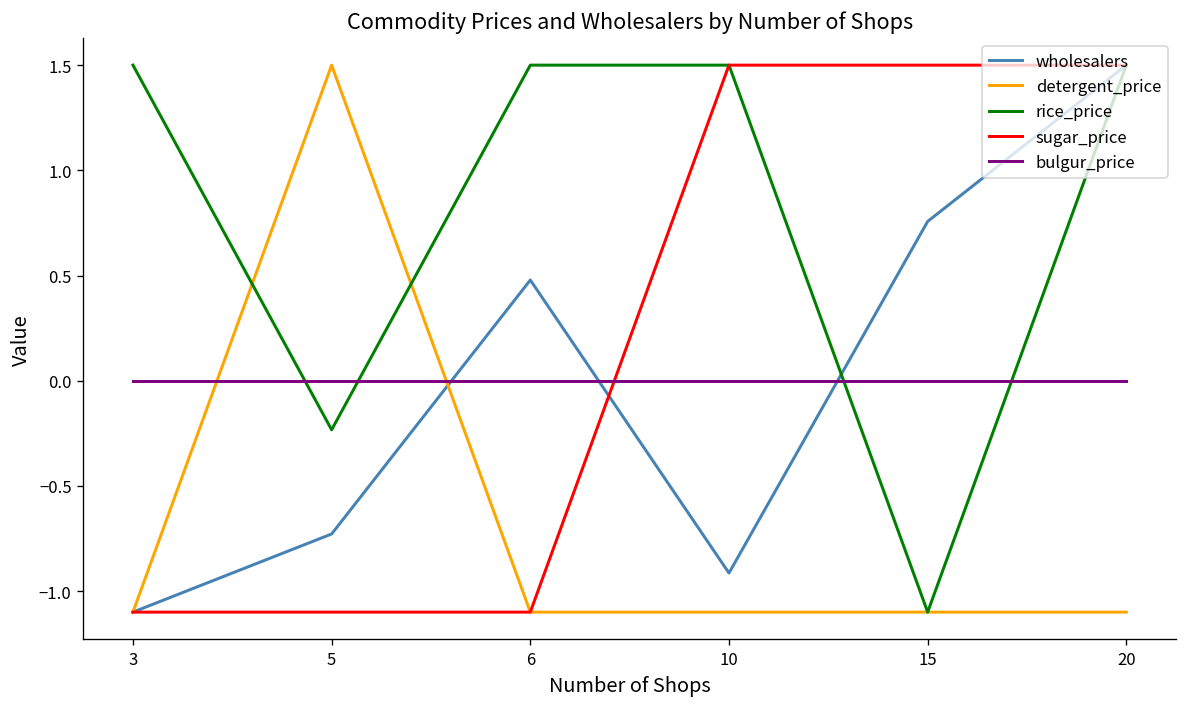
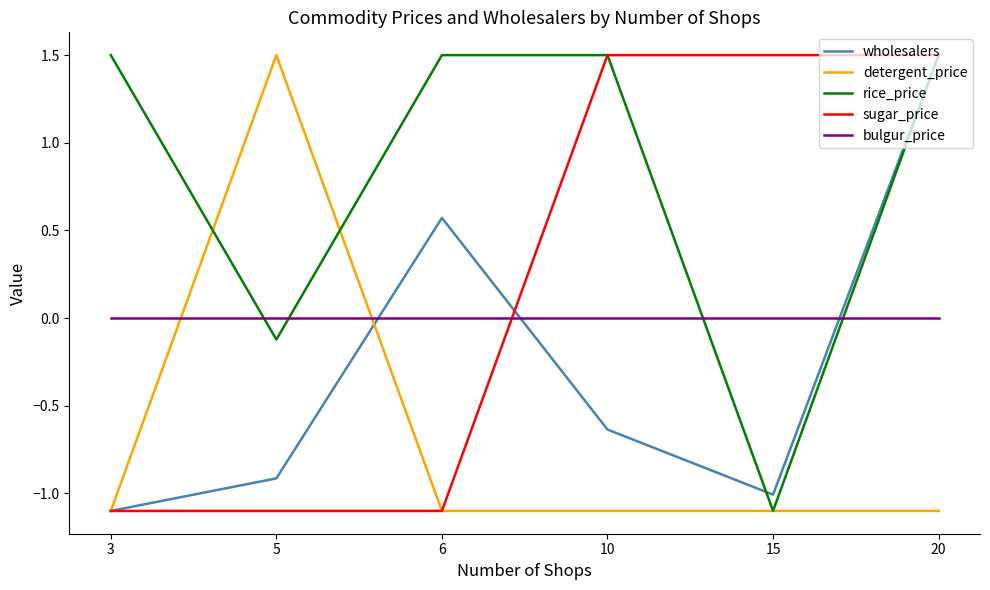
  {
    "wholesalers": {
-     "5": -0.73,
-     "6": 0.48,
-     "10": -0.91,
-     "15": 0.76
+     "5": -0.91,
+     "6": 0.57,
+     "10": -0.64,
+     "15": -1.01
    },
    "detergent_price": {
      "5": 1.50,
      "10": -1.10,
      "20": -1.10
    },
    "rice_price": {
      "3": 1.50,
-     "5": -0.23,
+     "5": -0.12,
      "6": 1.50
    },
    "sugar_price": {
      "5": -1.10,
      "15": 1.50
    },
    "bulgur_price": {
      "3": 0.00,
      "5": 0.00,
      "6": 0.00,
      "10": 0.00,
      "15": 0.00,
      "20": 0.00
    }
  }
